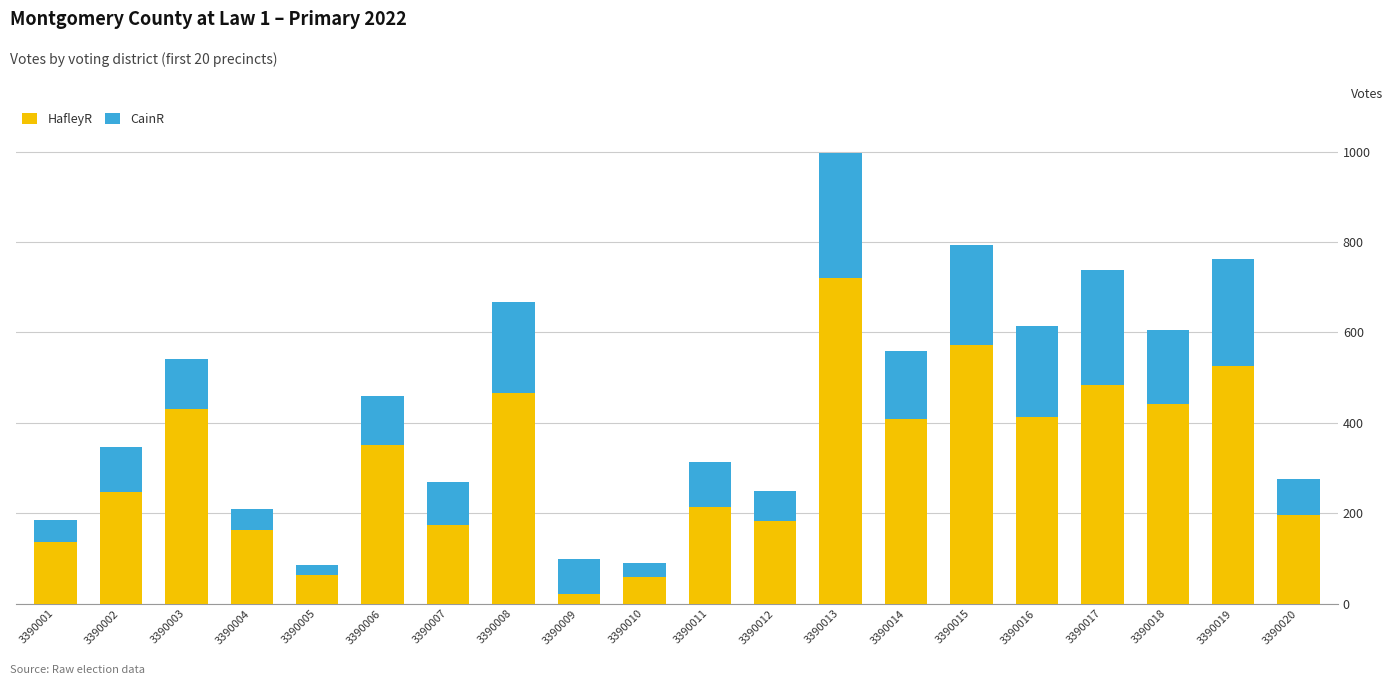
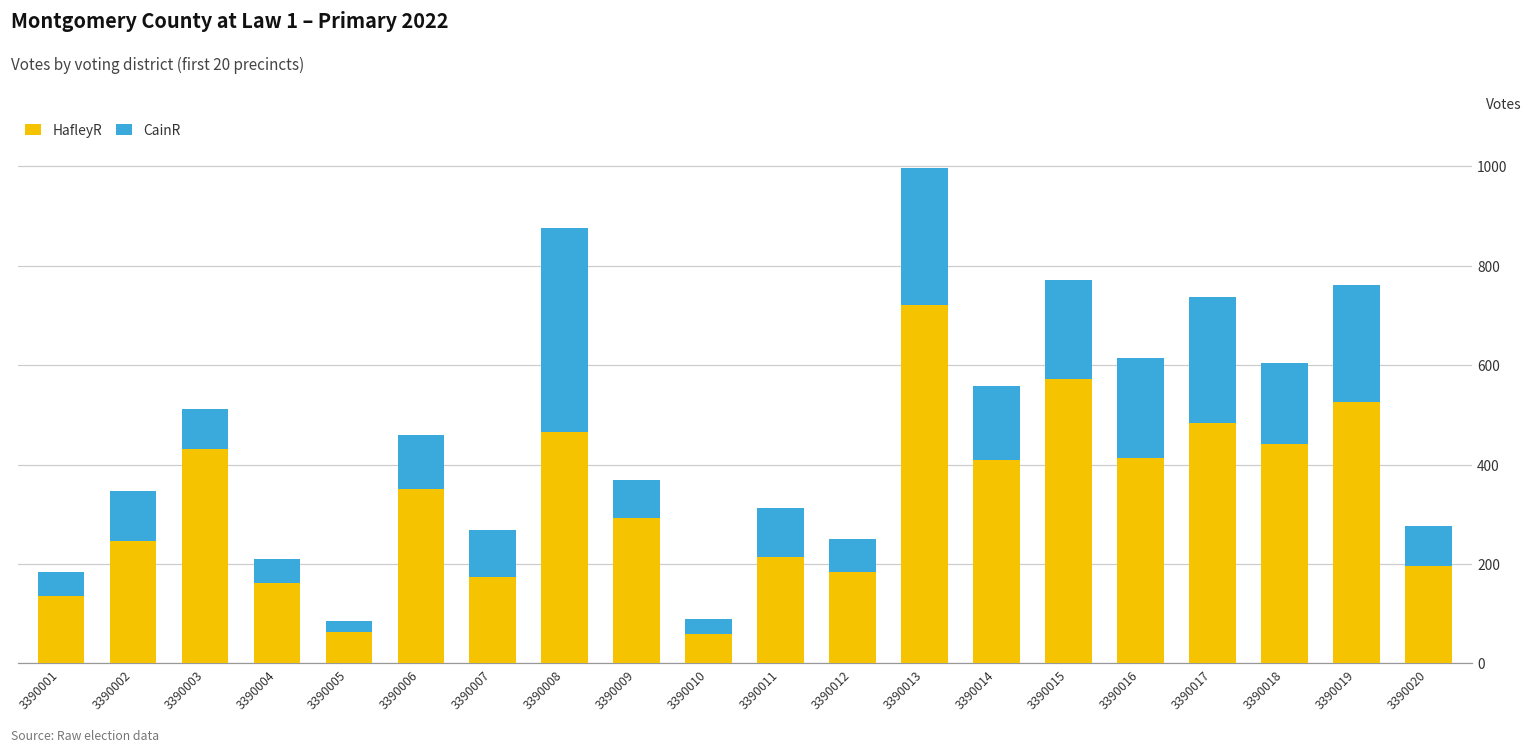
  {
    "HafleyR": {
      "3390001": 140,
      "3390002": 250,
      "3390003": 430,
      "3390004": 160,
      "3390005": 60,
      "3390006": 350,
      "3390007": 170,
      "3390008": 470,
-     "3390009": 20,
+     "3390009": 290,
      "3390010": 60,
      "3390011": 210,
      "3390012": 180,
      "3390013": 720,
      "3390014": 410,
      "3390015": 570,
      "3390016": 410,
      "3390017": 480,
      "3390018": 440,
      "3390019": 530,
      "3390020": 200
    },
    "CainR": {
      "3390001": 50,
      "3390002": 100,
-     "3390003": 110,
+     "3390003": 80,
      "3390004": 50,
      "3390005": 20,
      "3390006": 110,
      "3390007": 90,
-     "3390008": 200,
+     "3390008": 410,
      "3390009": 80,
      "3390010": 30,
      "3390011": 100,
      "3390012": 70,
      "3390013": 280,
      "3390014": 150,
-     "3390015": 220,
+     "3390015": 200,
      "3390016": 200,
      "3390017": 250,
      "3390018": 160,
      "3390019": 240,
      "3390020": 80
    }
  }
